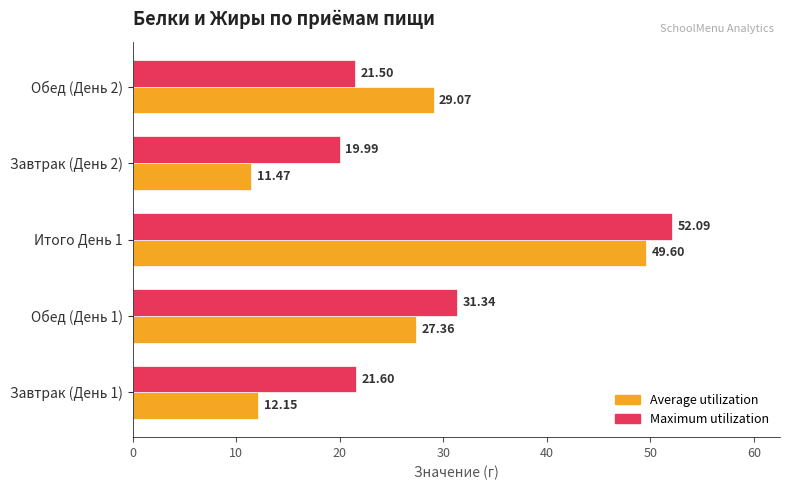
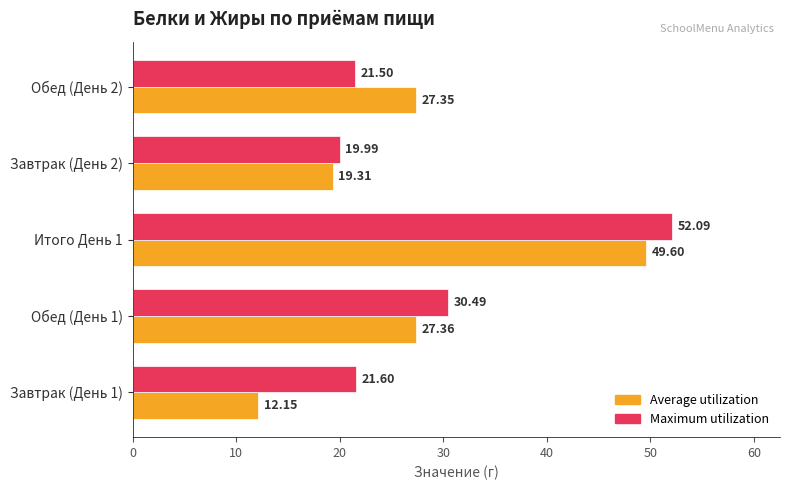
  {
    "Average utilization": {
-     "Обед (День 2)": 29.07,
-     "Завтрак (День 2)": 11.47,
+     "Обед (День 2)": 27.35,
+     "Завтрак (День 2)": 19.31,
      "Итого День 1": 49.60,
      "Обед (День 1)": 27.36,
      "Завтрак (День 1)": 12.15
    },
    "Maximum utilization": {
      "Обед (День 2)": 21.50,
      "Завтрак (День 2)": 19.99,
      "Итого День 1": 52.09,
-     "Обед (День 1)": 31.34,
+     "Обед (День 1)": 30.49,
      "Завтрак (День 1)": 21.60
    }
  }
